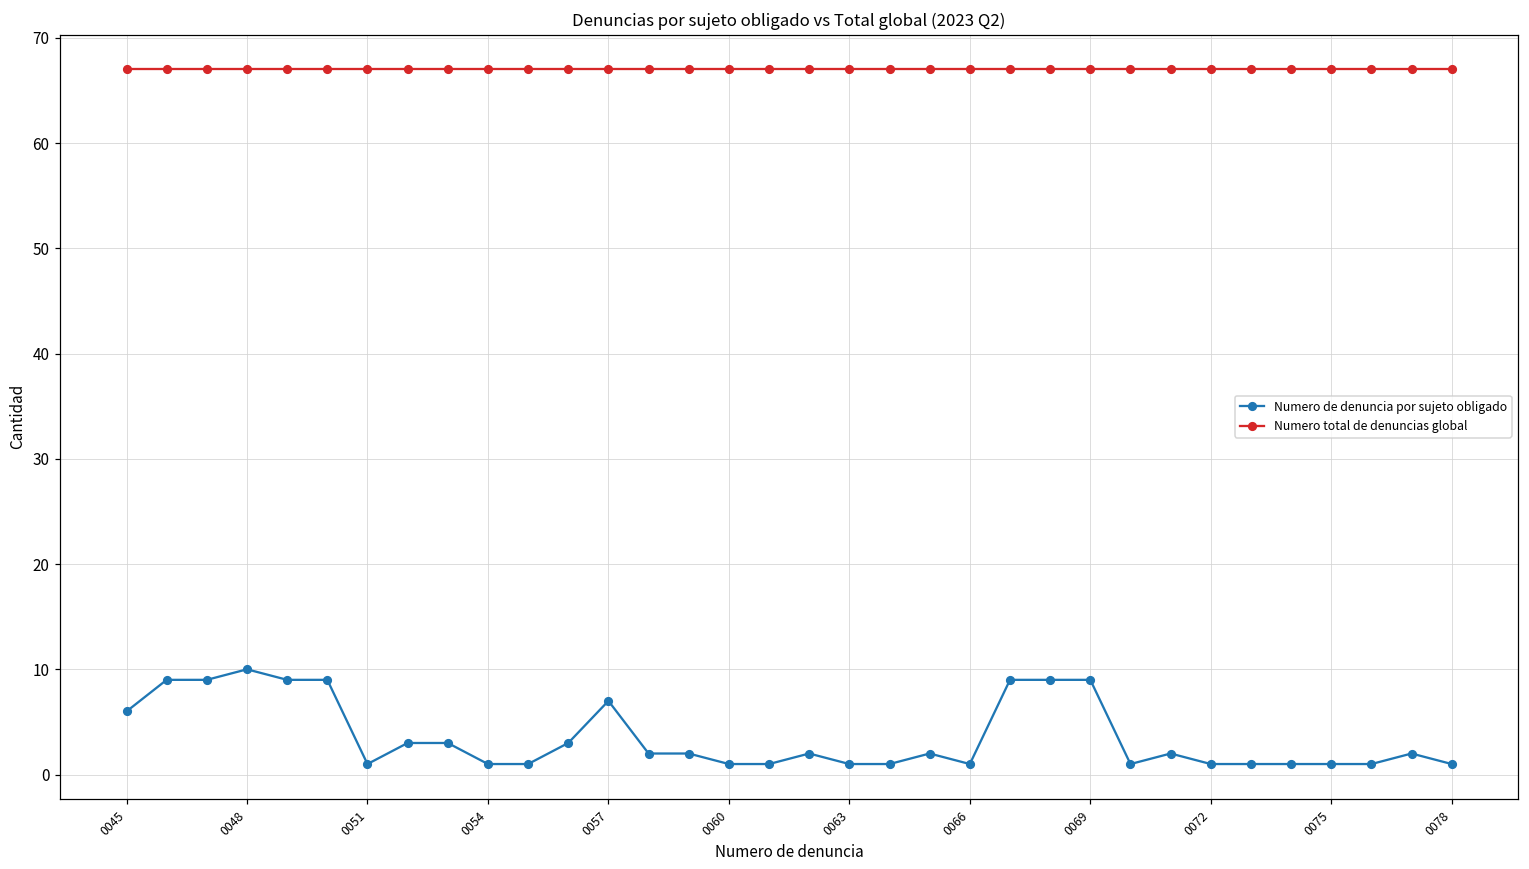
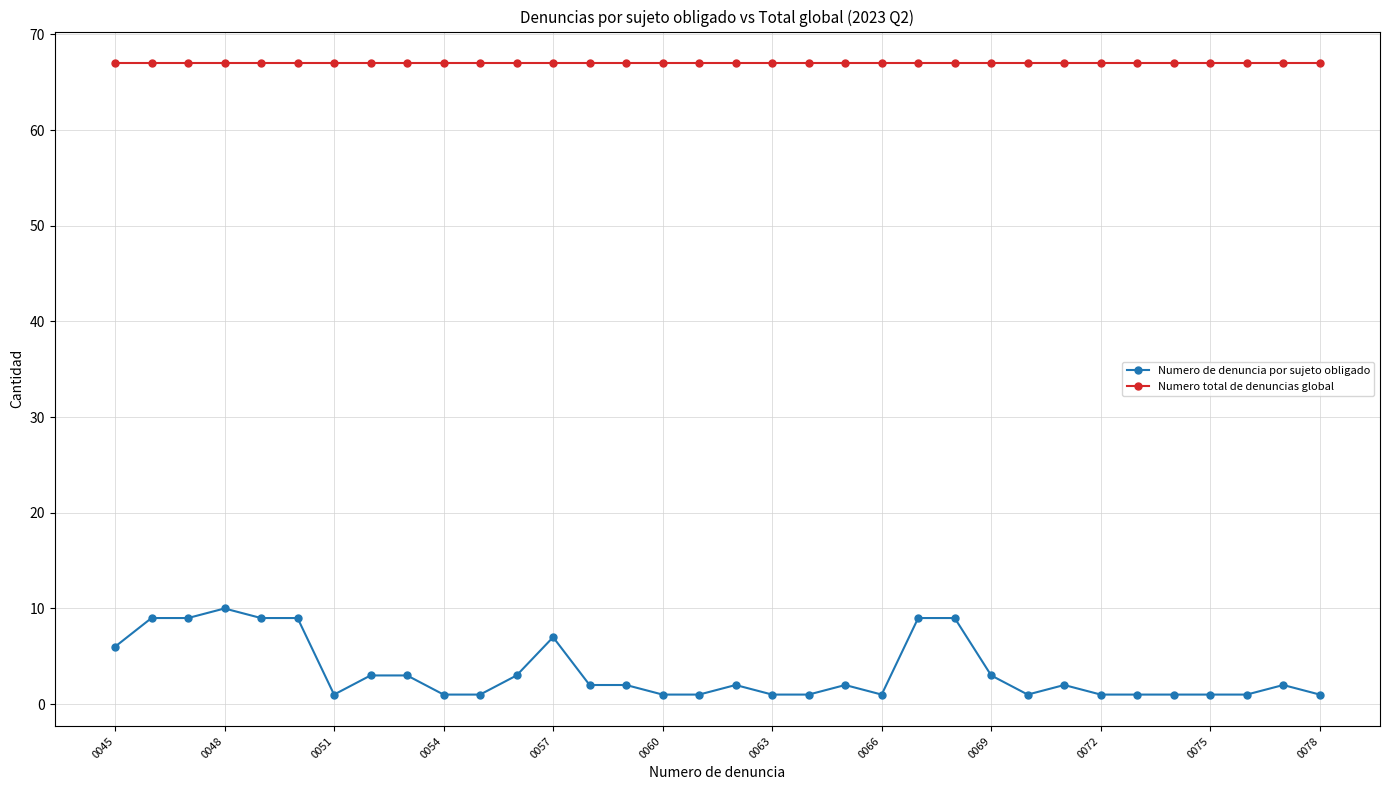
  {
    "Numero de denuncia por sujeto obligado": {
      "0045": 6,
      "0048": 10,
      "0051": 1,
      "0054": 1,
      "0057": 7,
      "0060": 1,
      "0063": 1,
      "0066": 1,
-     "0069": 9,
+     "0069": 3,
      "0072": 1,
      "0075": 1,
      "0078": 1
    },
    "Numero total de denuncias global": {
      "0045": 67,
      "0048": 67,
      "0051": 67,
      "0054": 67,
      "0057": 67,
      "0060": 67,
      "0063": 67,
      "0066": 67,
      "0069": 67,
      "0072": 67,
      "0075": 67,
      "0078": 67
    }
  }
